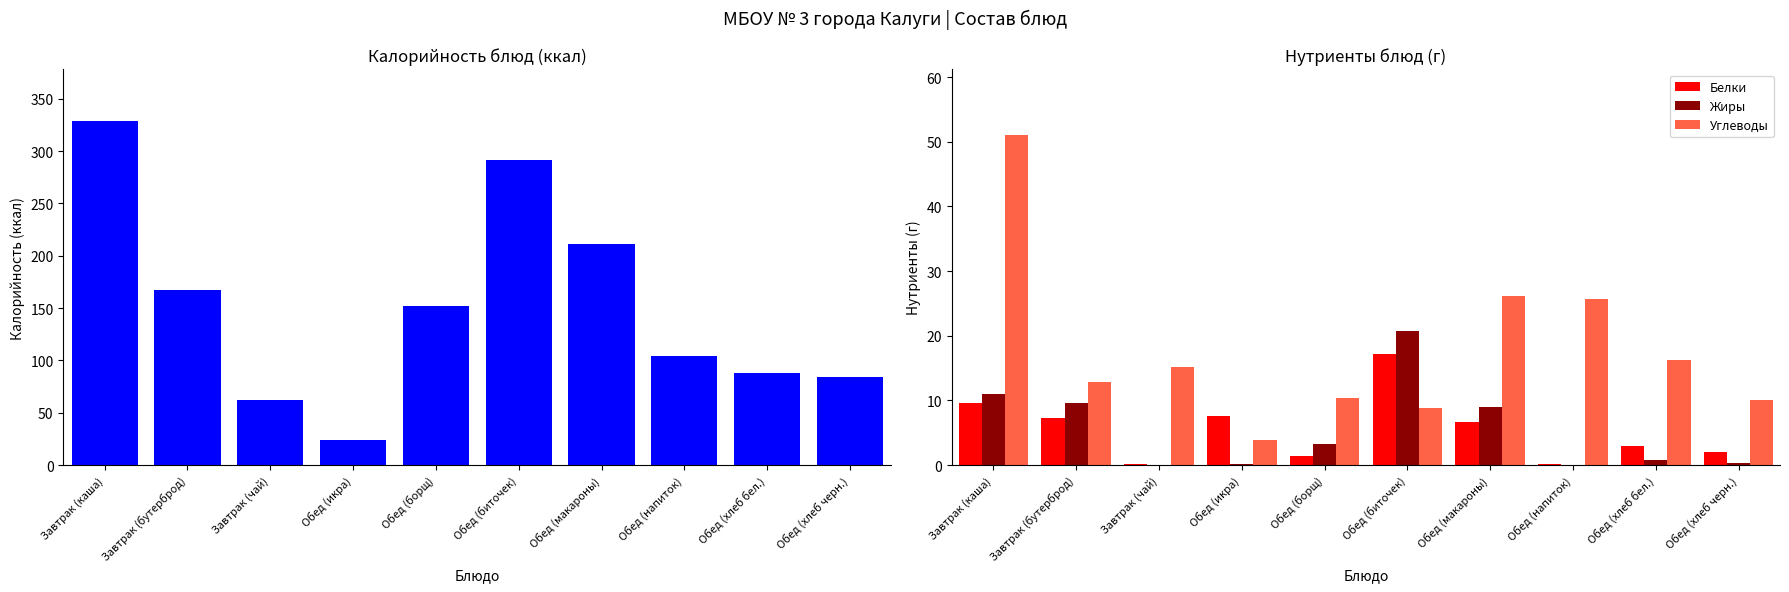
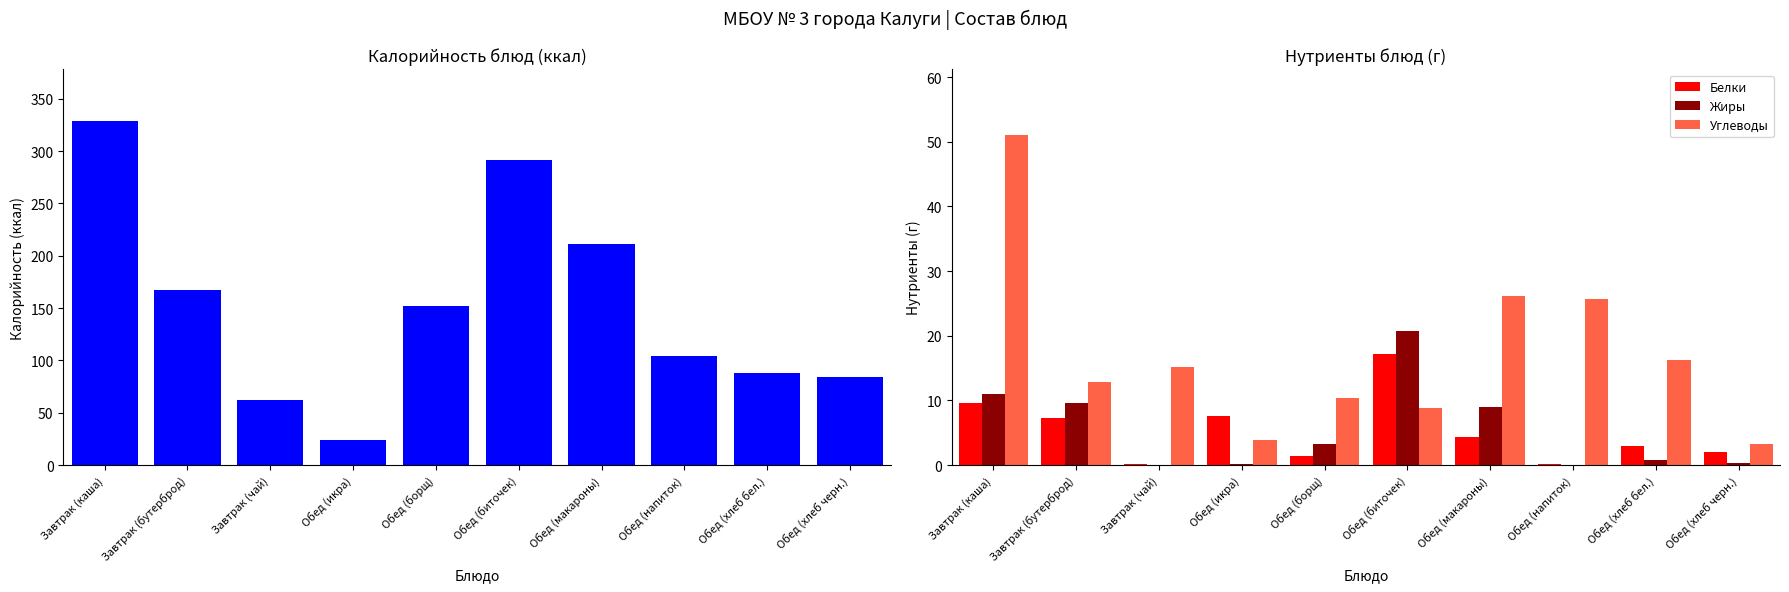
  {
    "Калорийность блюд (ккал)": {
      "Завтрак (каша)": 329,
      "Завтрак (бутерброд)": 167,
      "Завтрак (чай)": 62,
      "Обед (икра)": 24,
      "Обед (борщ)": 152,
      "Обед (биточек)": 291,
      "Обед (макароны)": 211,
      "Обед (напиток)": 104,
      "Обед (хлеб бел.)": 88,
      "Обед (хлеб черн.)": 85
    },
    "Нутриенты блюд (г)": {
      "Белки": {
        "Завтрак (каша)": 10,
        "Завтрак (бутерброд)": 7,
        "Обед (икра)": 8,
        "Обед (борщ)": 1,
        "Обед (биточек)": 17,
-       "Обед (макароны)": 7,
+       "Обед (макароны)": 4,
        "Обед (хлеб бел.)": 3,
        "Обед (хлеб черн.)": 2
      },
      "Жиры": {
        "Завтрак (каша)": 11,
        "Завтрак (бутерброд)": 10,
        "Обед (борщ)": 3,
        "Обед (биточек)": 21,
        "Обед (макароны)": 9,
        "Обед (хлеб бел.)": 1
      },
      "Углеводы": {
        "Завтрак (каша)": 51,
        "Завтрак (бутерброд)": 13,
        "Завтрак (чай)": 15,
        "Обед (икра)": 4,
        "Обед (борщ)": 10,
        "Обед (биточек)": 9,
        "Обед (макароны)": 26,
        "Обед (напиток)": 26,
        "Обед (хлеб бел.)": 16,
-       "Обед (хлеб черн.)": 10
+       "Обед (хлеб черн.)": 3
      }
    }
  }
